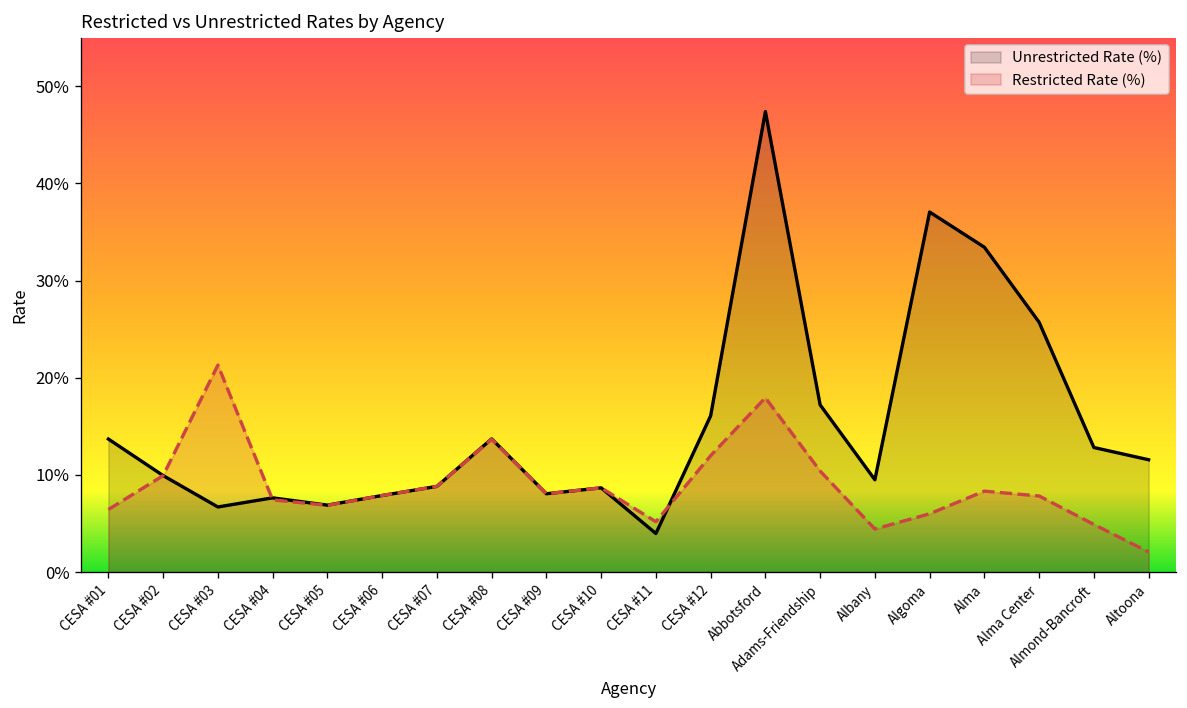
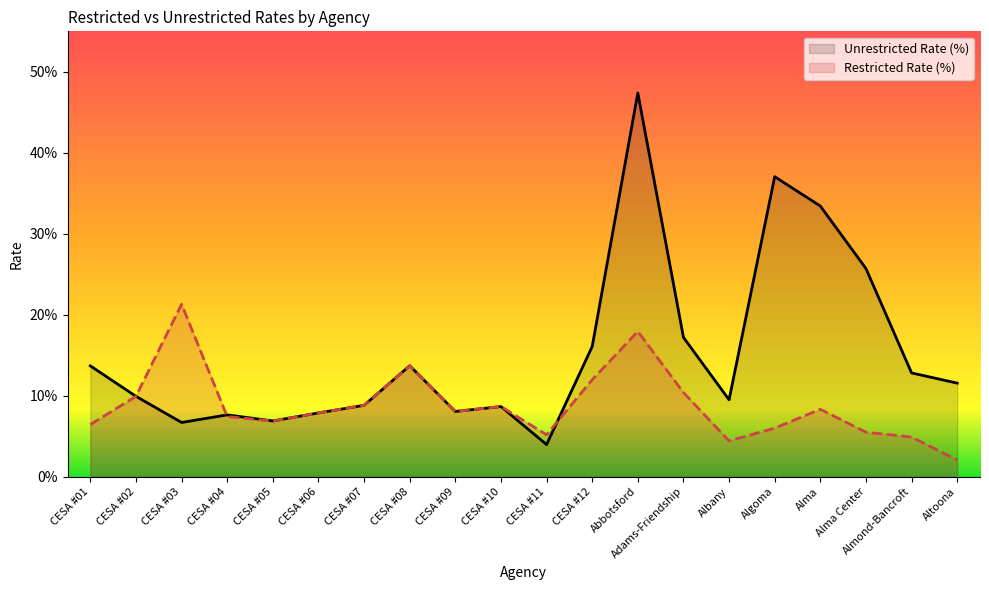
  {
    "Unrestricted Rate (%)": {
      "CESA #01": "14%",
      "CESA #03": "7%",
      "CESA #11": "4%",
      "CESA #12": "16%",
      "Abbotsford": "47%",
      "Adams-Friendship": "17%",
      "Albany": "10%",
      "Algoma": "37%",
      "Alma": "33%",
      "Alma Center": "26%",
      "Almond-Bancroft": "13%",
      "Altoona": "12%"
    },
    "Restricted Rate (%)": {
      "CESA #01": "6%",
      "CESA #03": "21%",
      "CESA #11": "5%",
      "CESA #12": "12%",
      "Abbotsford": "18%",
      "Adams-Friendship": "10%",
      "Albany": "4%",
      "Algoma": "6%",
      "Alma": "8%",
-     "Alma Center": "8%",
+     "Alma Center": "6%",
      "Almond-Bancroft": "5%",
      "Altoona": "2%"
    }
  }
